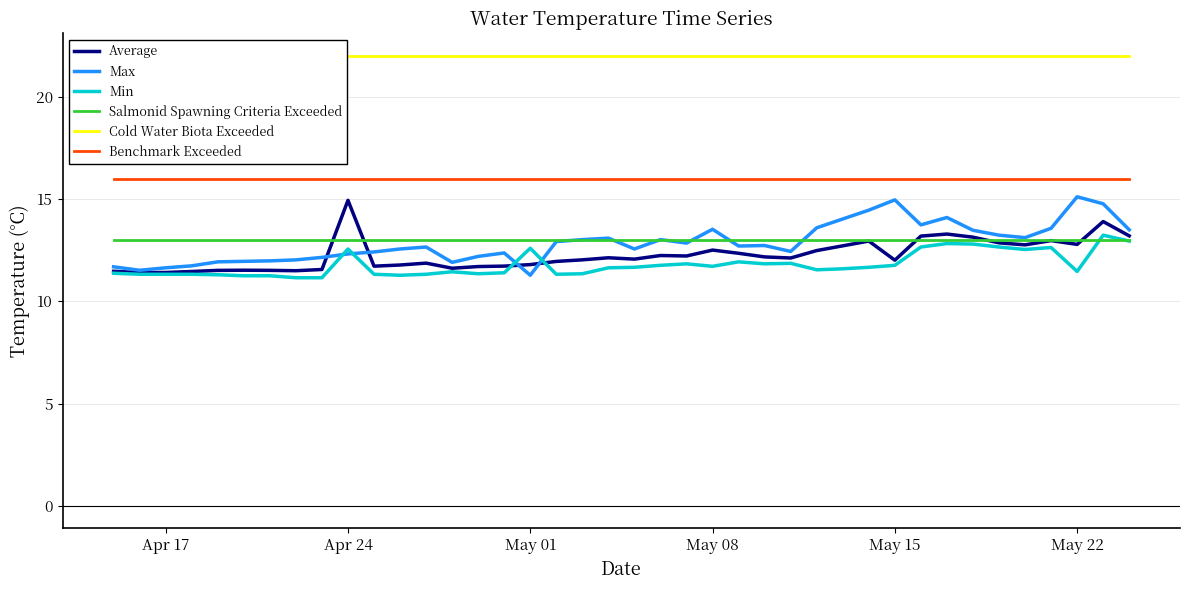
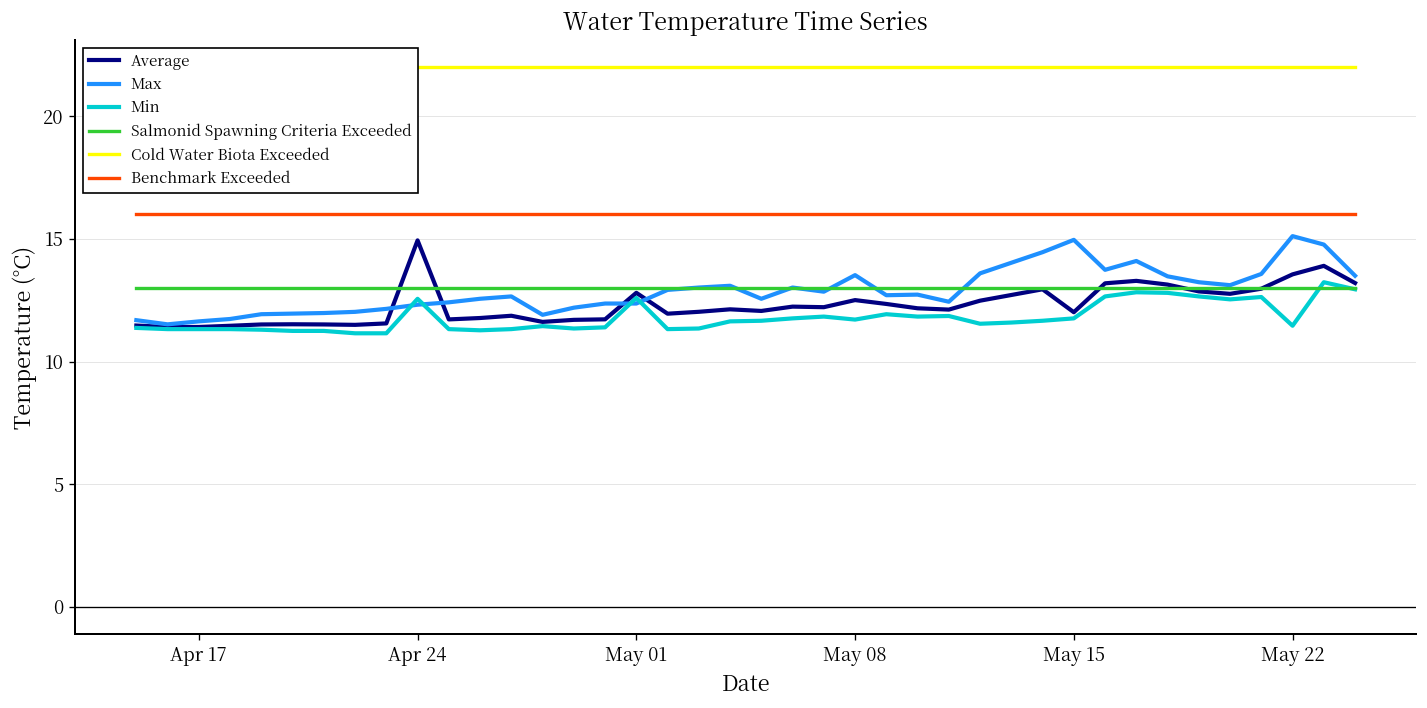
  {
    "Average": {
      "Apr 24": 14.9,
-     "May 01": 11.8,
+     "May 01": 12.8,
      "May 08": 12.5,
      "May 15": 12.0,
-     "May 22": 12.8
+     "May 22": 13.6
    },
    "Max": {
      "Apr 17": 11.6,
      "Apr 24": 12.3,
-     "May 01": 11.3,
+     "May 01": 12.4,
      "May 08": 13.5,
      "May 15": 15.0,
      "May 22": 15.1
    },
    "Min": {
      "Apr 24": 12.6,
      "May 01": 12.6,
      "May 08": 11.7,
      "May 15": 11.8,
      "May 22": 11.5
    },
    "Salmonid Spawning Criteria Exceeded": {
      "Apr 17": 13.0,
      "Apr 24": 13.0,
      "May 01": 13.0,
      "May 08": 13.0,
      "May 15": 13.0,
      "May 22": 13.0
    },
    "Cold Water Biota Exceeded": {
      "Apr 24": 22.0,
      "May 01": 22.0,
      "May 08": 22.0,
      "May 15": 22.0,
      "May 22": 22.0
    },
    "Benchmark Exceeded": {
      "Apr 17": 16.0,
      "Apr 24": 16.0,
      "May 01": 16.0,
      "May 08": 16.0,
      "May 15": 16.0,
      "May 22": 16.0
    }
  }
